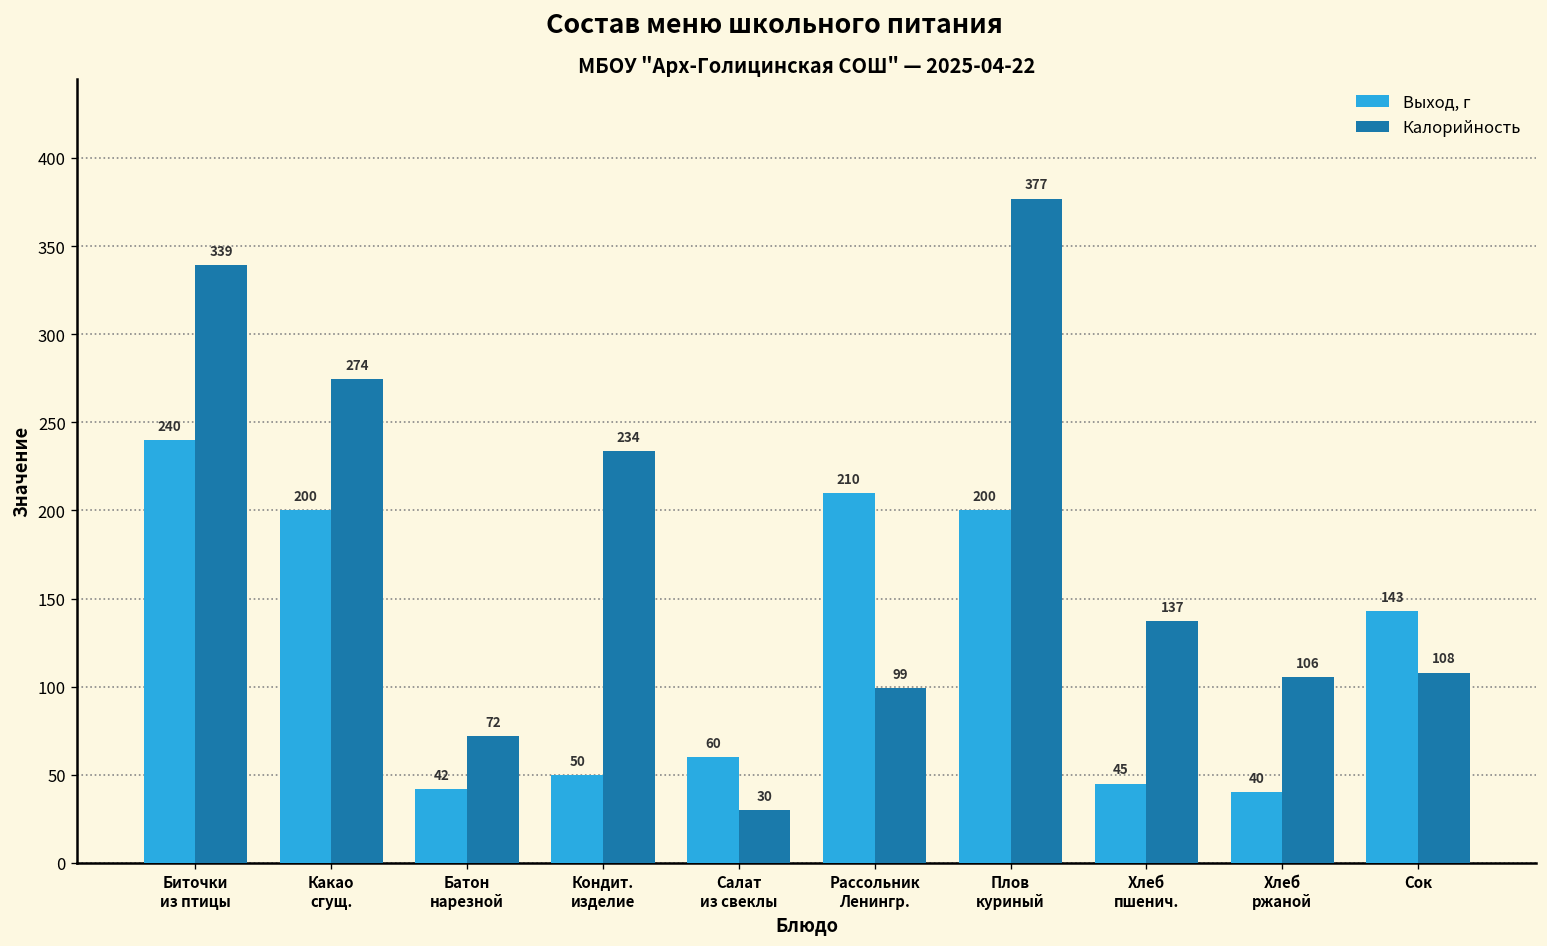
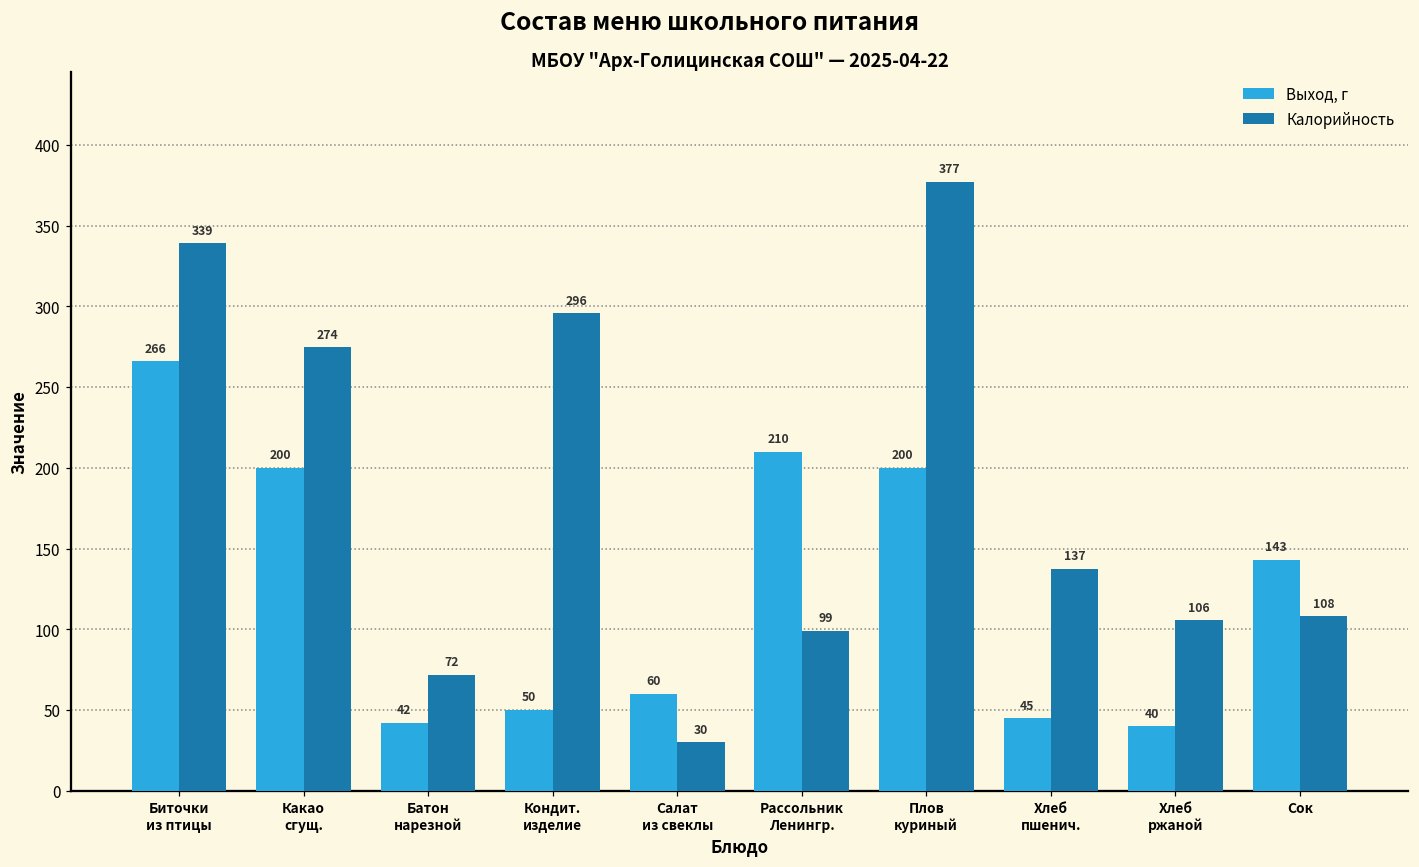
  {
    "Выход, г": {
-     "Биточки из птицы": 240,
+     "Биточки из птицы": 266,
      "Какао сгущ.": 200,
      "Батон нарезной": 42,
      "Кондит. изделие": 50,
      "Салат из свеклы": 60,
      "Рассольник Ленингр.": 210,
      "Плов куриный": 200,
      "Хлеб пшенич.": 45,
      "Хлеб ржаной": 40,
      "Сок": 143
    },
    "Калорийность": {
      "Биточки из птицы": 339,
      "Какао сгущ.": 274,
      "Батон нарезной": 72,
-     "Кондит. изделие": 234,
+     "Кондит. изделие": 296,
      "Салат из свеклы": 30,
      "Рассольник Ленингр.": 99,
      "Плов куриный": 377,
      "Хлеб пшенич.": 137,
      "Хлеб ржаной": 106,
      "Сок": 108
    }
  }
